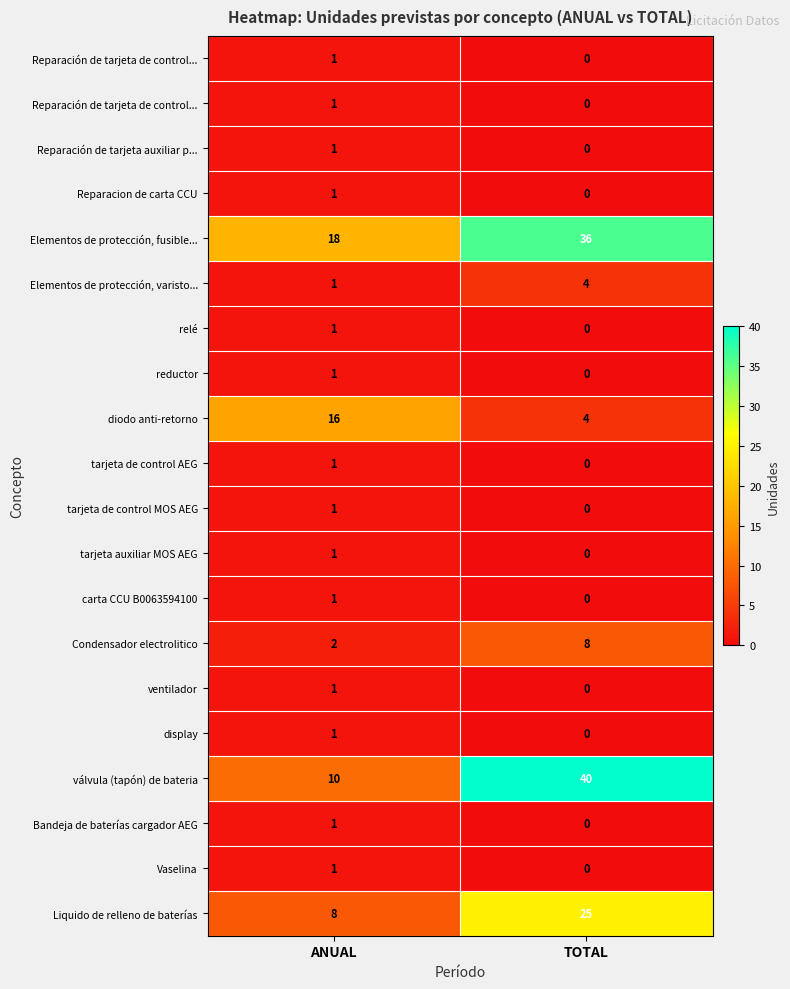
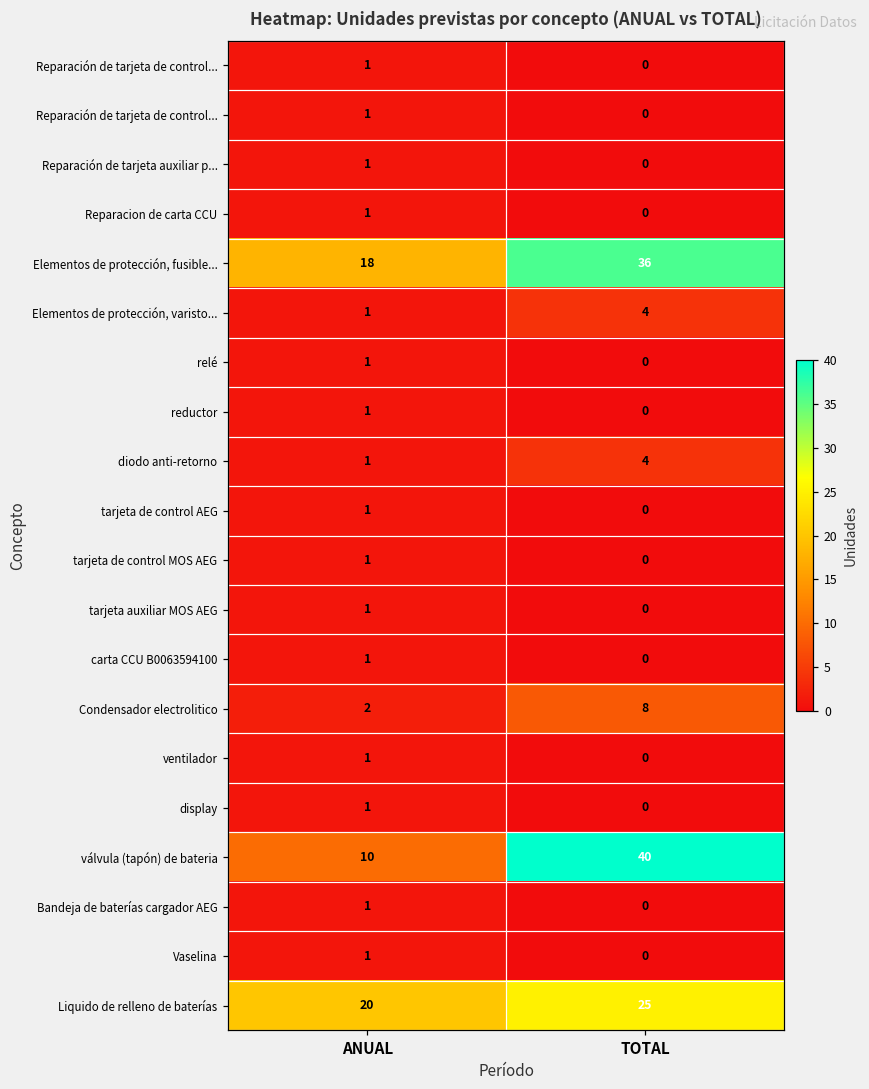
  {
    "Reparación de tarjeta auxiliar p...": {
      "ANUAL": 1,
      "TOTAL": 0
    },
    "Reparacion de carta CCU": {
      "ANUAL": 1,
      "TOTAL": 0
    },
    "Elementos de protección, fusible...": {
      "ANUAL": 18,
      "TOTAL": 36
    },
    "Elementos de protección, varisto...": {
      "ANUAL": 1,
      "TOTAL": 4
    },
    "relé": {
      "ANUAL": 1,
      "TOTAL": 0
    },
    "reductor": {
      "ANUAL": 1,
      "TOTAL": 0
    },
    "diodo anti-retorno": {
-     "ANUAL": 16,
+     "ANUAL": 1,
      "TOTAL": 4
    },
    "tarjeta de control AEG": {
      "ANUAL": 1,
      "TOTAL": 0
    },
    "tarjeta de control MOS AEG": {
      "ANUAL": 1,
      "TOTAL": 0
    },
    "tarjeta auxiliar MOS AEG": {
      "ANUAL": 1,
      "TOTAL": 0
    },
    "carta CCU B0063594100": {
      "ANUAL": 1,
      "TOTAL": 0
    },
    "Condensador electrolitico": {
      "ANUAL": 2,
      "TOTAL": 8
    },
    "ventilador": {
      "ANUAL": 1,
      "TOTAL": 0
    },
    "display": {
      "ANUAL": 1,
      "TOTAL": 0
    },
    "válvula (tapón) de bateria": {
      "ANUAL": 10,
      "TOTAL": 40
    },
    "Bandeja de baterías cargador AEG": {
      "ANUAL": 1,
      "TOTAL": 0
    },
    "Vaselina": {
      "ANUAL": 1,
      "TOTAL": 0
    },
    "Liquido de relleno de baterías": {
-     "ANUAL": 8,
+     "ANUAL": 20,
      "TOTAL": 25
    }
  }
